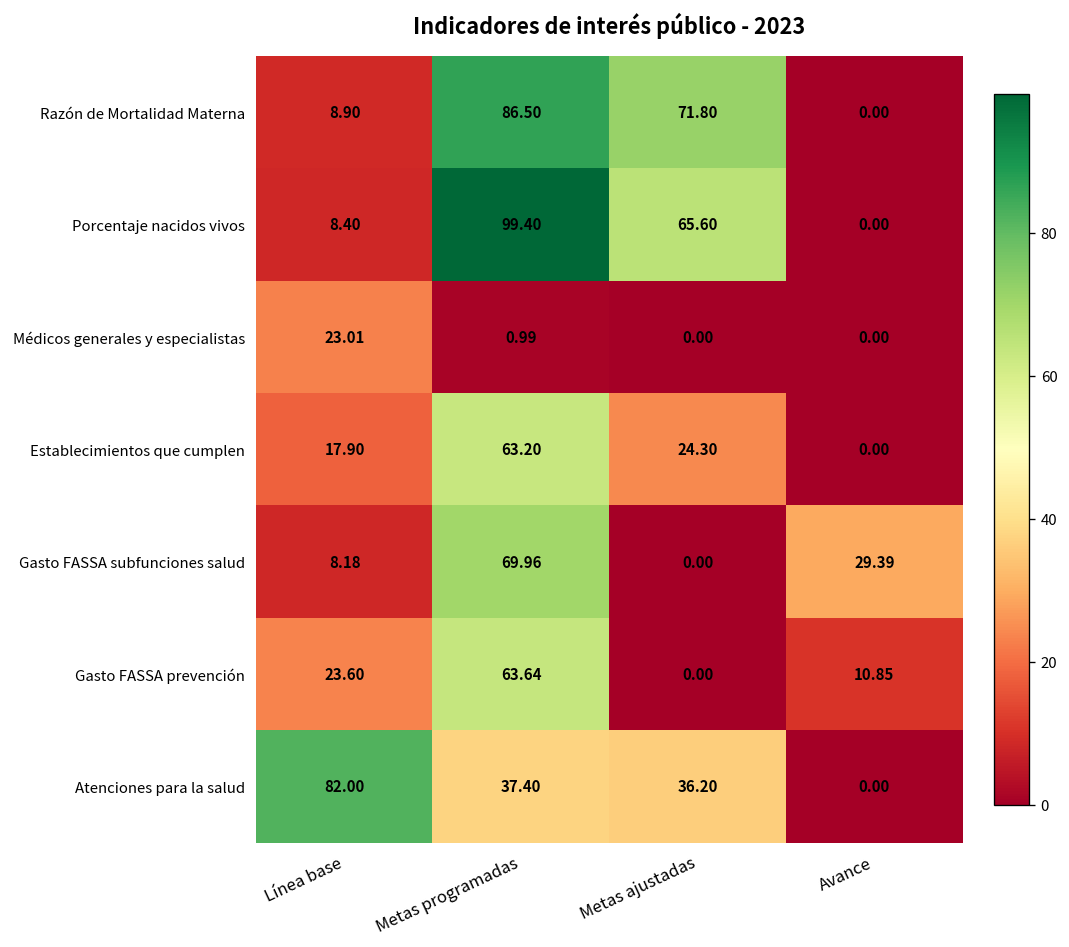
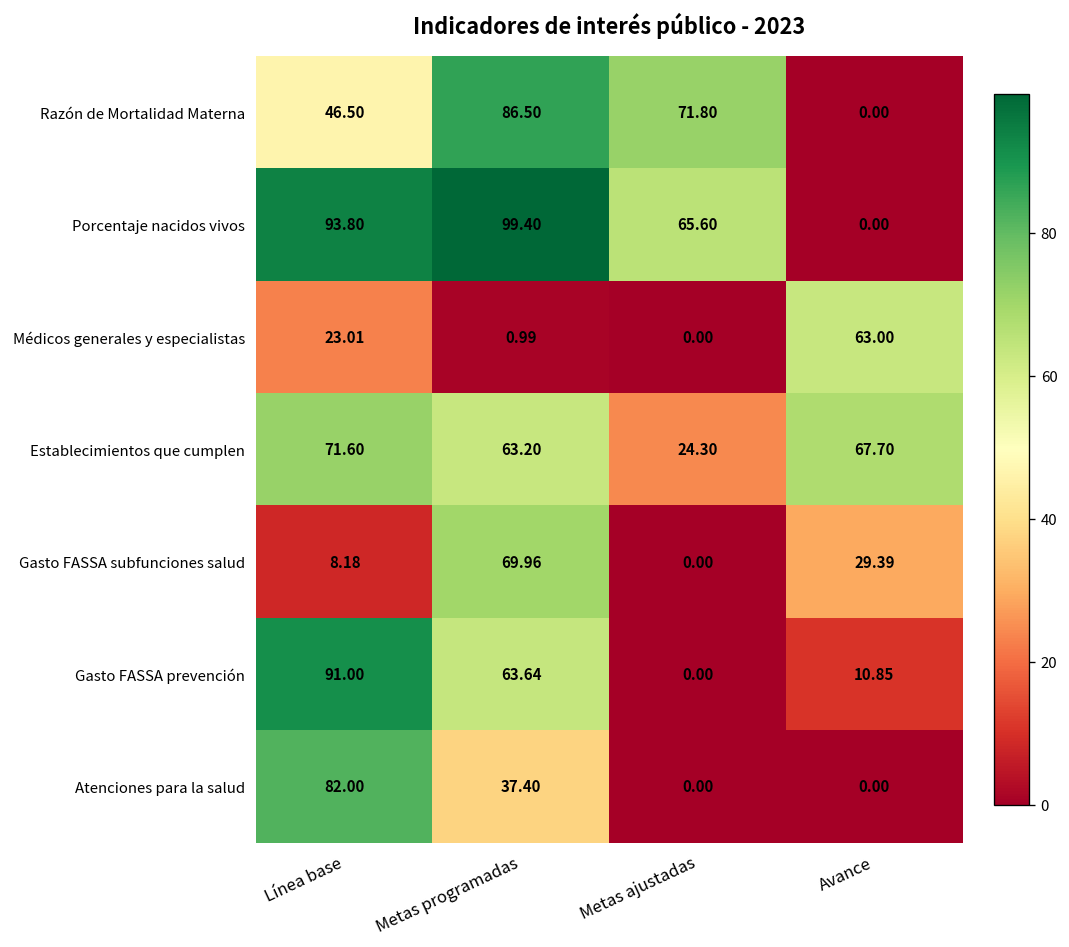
  {
    "Razón de Mortalidad Materna": {
-     "Línea base": 8.90,
+     "Línea base": 46.50,
      "Metas programadas": 86.50,
      "Metas ajustadas": 71.80,
      "Avance": 0.00
    },
    "Porcentaje nacidos vivos": {
-     "Línea base": 8.40,
+     "Línea base": 93.80,
      "Metas programadas": 99.40,
      "Metas ajustadas": 65.60,
      "Avance": 0.00
    },
    "Médicos generales y especialistas": {
      "Línea base": 23.01,
      "Metas programadas": 0.99,
      "Metas ajustadas": 0.00,
-     "Avance": 0.00
+     "Avance": 63.00
    },
    "Establecimientos que cumplen": {
-     "Línea base": 17.90,
+     "Línea base": 71.60,
      "Metas programadas": 63.20,
      "Metas ajustadas": 24.30,
-     "Avance": 0.00
+     "Avance": 67.70
    },
    "Gasto FASSA subfunciones salud": {
      "Línea base": 8.18,
      "Metas programadas": 69.96,
      "Metas ajustadas": 0.00,
      "Avance": 29.39
    },
    "Gasto FASSA prevención": {
-     "Línea base": 23.60,
+     "Línea base": 91.00,
      "Metas programadas": 63.64,
      "Metas ajustadas": 0.00,
      "Avance": 10.85
    },
    "Atenciones para la salud": {
      "Línea base": 82.00,
      "Metas programadas": 37.40,
-     "Metas ajustadas": 36.20,
+     "Metas ajustadas": 0.00,
      "Avance": 0.00
    }
  }
